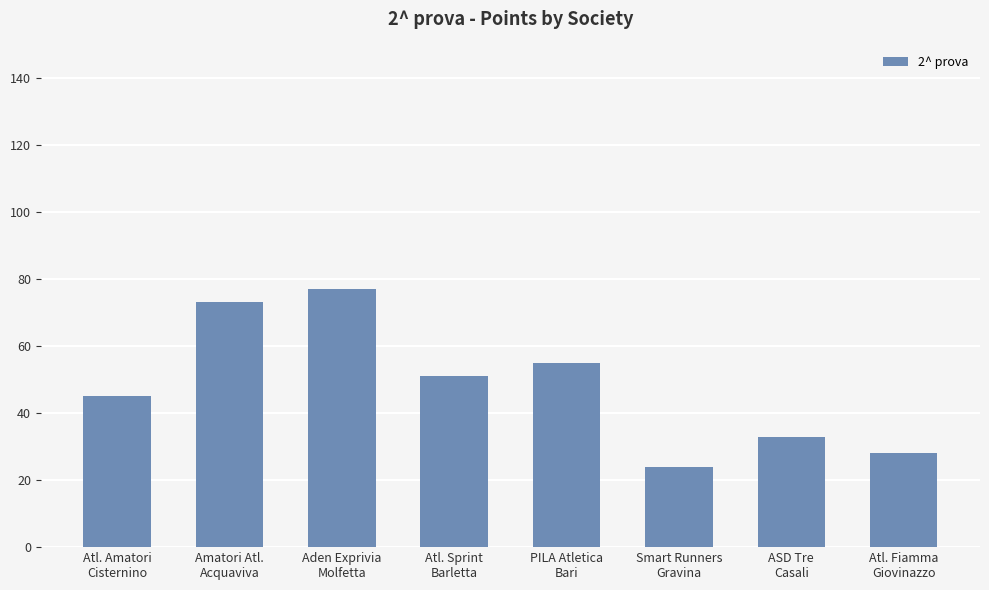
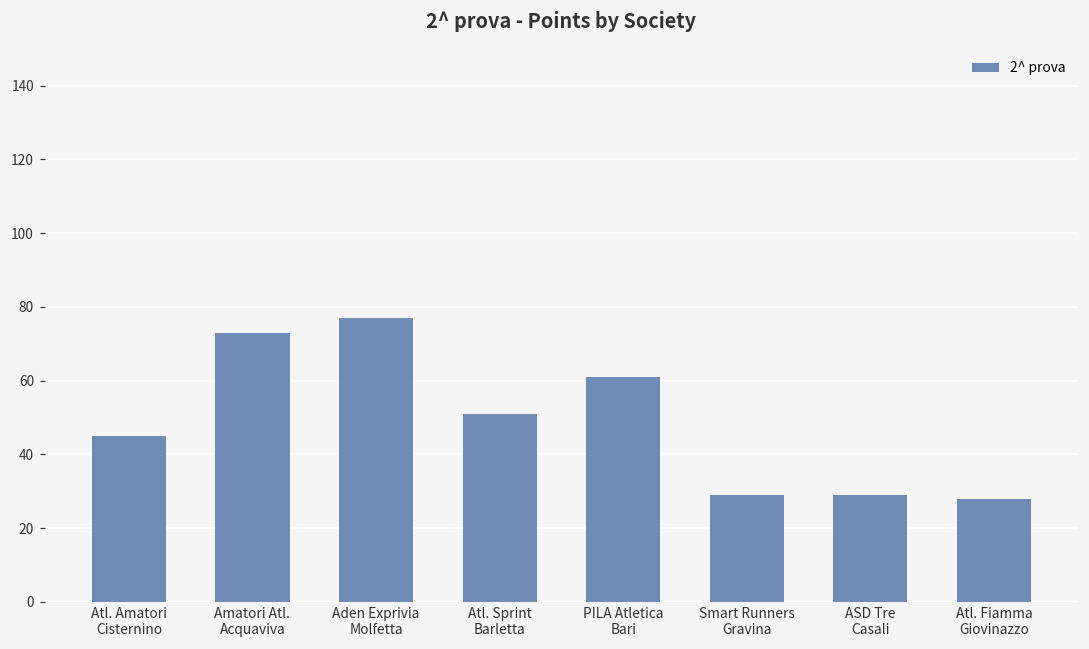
  {
    "Atl. Amatori Cisternino": 45,
    "Amatori Atl. Acquaviva": 73,
    "Aden Exprivia Molfetta": 77,
    "Atl. Sprint Barletta": 51,
-   "PILA Atletica Bari": 55,
-   "Smart Runners Gravina": 24,
-   "ASD Tre Casali": 33,
+   "PILA Atletica Bari": 61,
+   "Smart Runners Gravina": 29,
+   "ASD Tre Casali": 29,
    "Atl. Fiamma Giovinazzo": 28
  }
